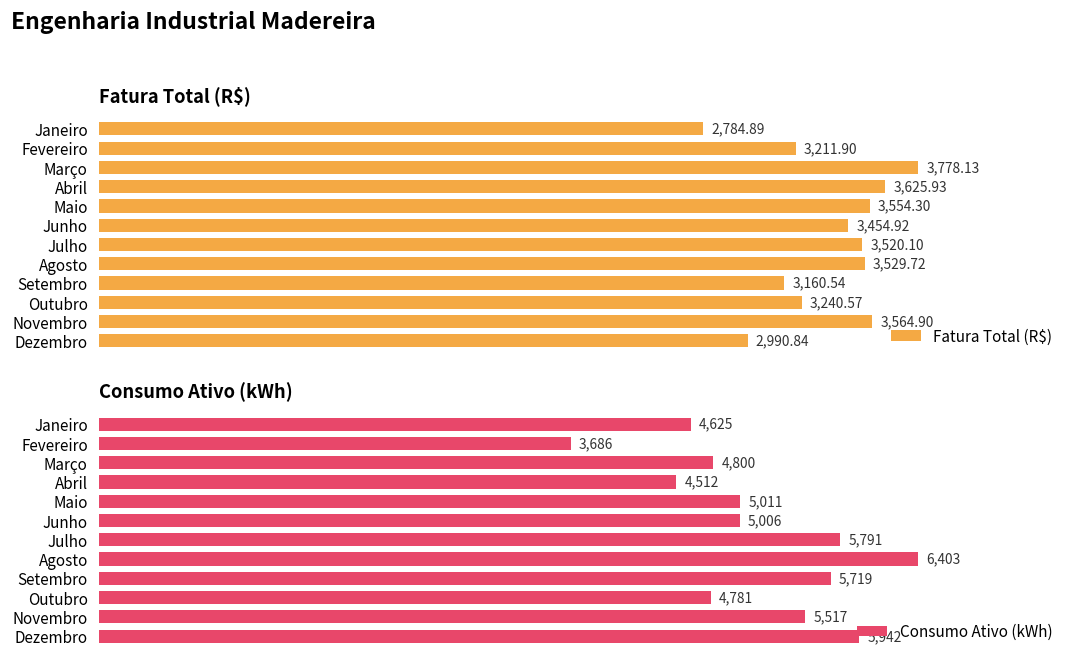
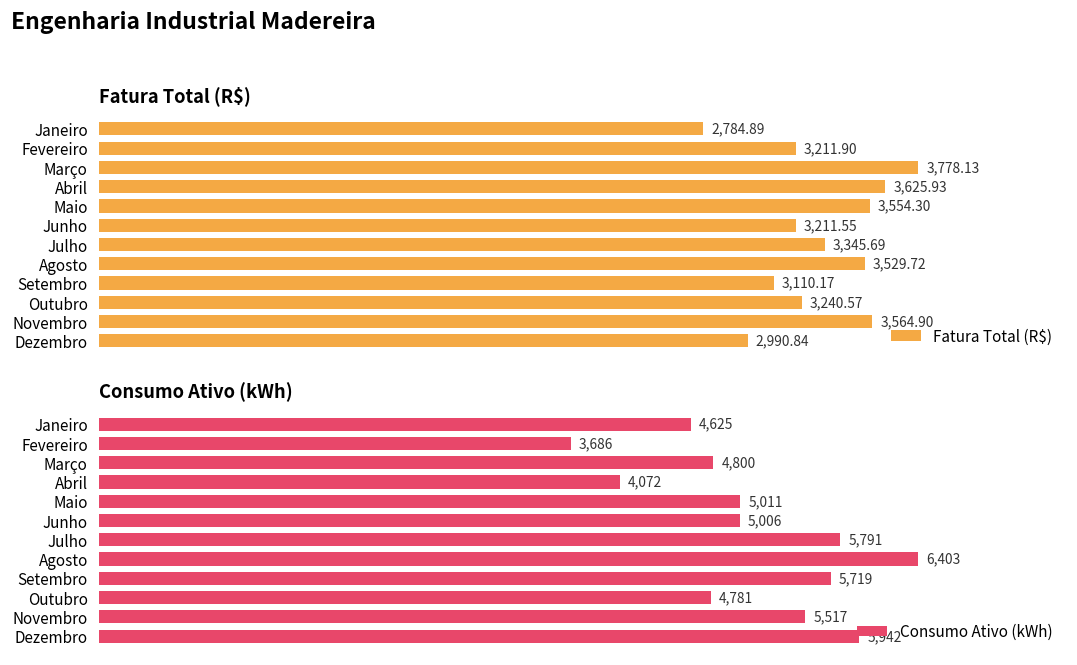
  {
    "Fatura Total (R$)": {
      "Janeiro": "2,784.89",
      "Fevereiro": "3,211.90",
      "Março": "3,778.13",
      "Abril": "3,625.93",
      "Maio": "3,554.30",
-     "Junho": "3,454.92",
-     "Julho": "3,520.10",
+     "Junho": "3,211.55",
+     "Julho": "3,345.69",
      "Agosto": "3,529.72",
-     "Setembro": "3,160.54",
+     "Setembro": "3,110.17",
      "Outubro": "3,240.57",
      "Novembro": "3,564.90",
      "Dezembro": "2,990.84"
    },
    "Consumo Ativo (kWh)": {
      "Janeiro": "4,625",
      "Fevereiro": "3,686",
      "Março": "4,800",
-     "Abril": "4,512",
+     "Abril": "4,072",
      "Maio": "5,011",
      "Junho": "5,006",
      "Julho": "5,791",
      "Agosto": "6,403",
      "Setembro": "5,719",
      "Outubro": "4,781",
      "Novembro": "5,517",
      "Dezembro": "5,942"
    }
  }
